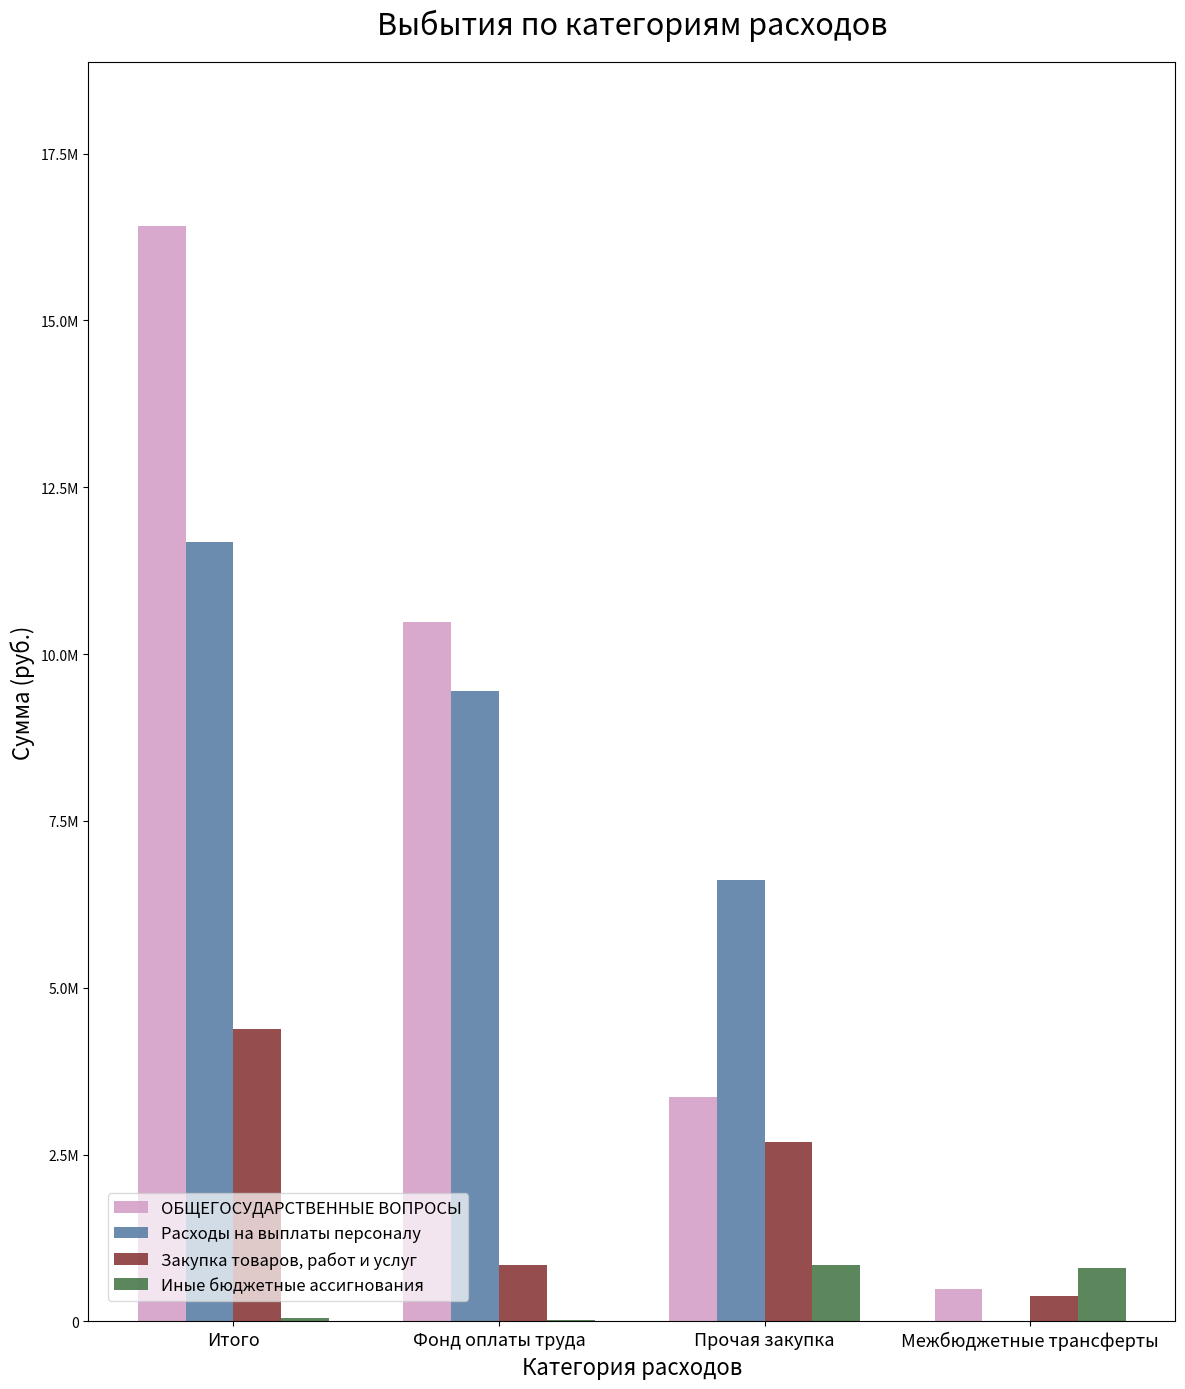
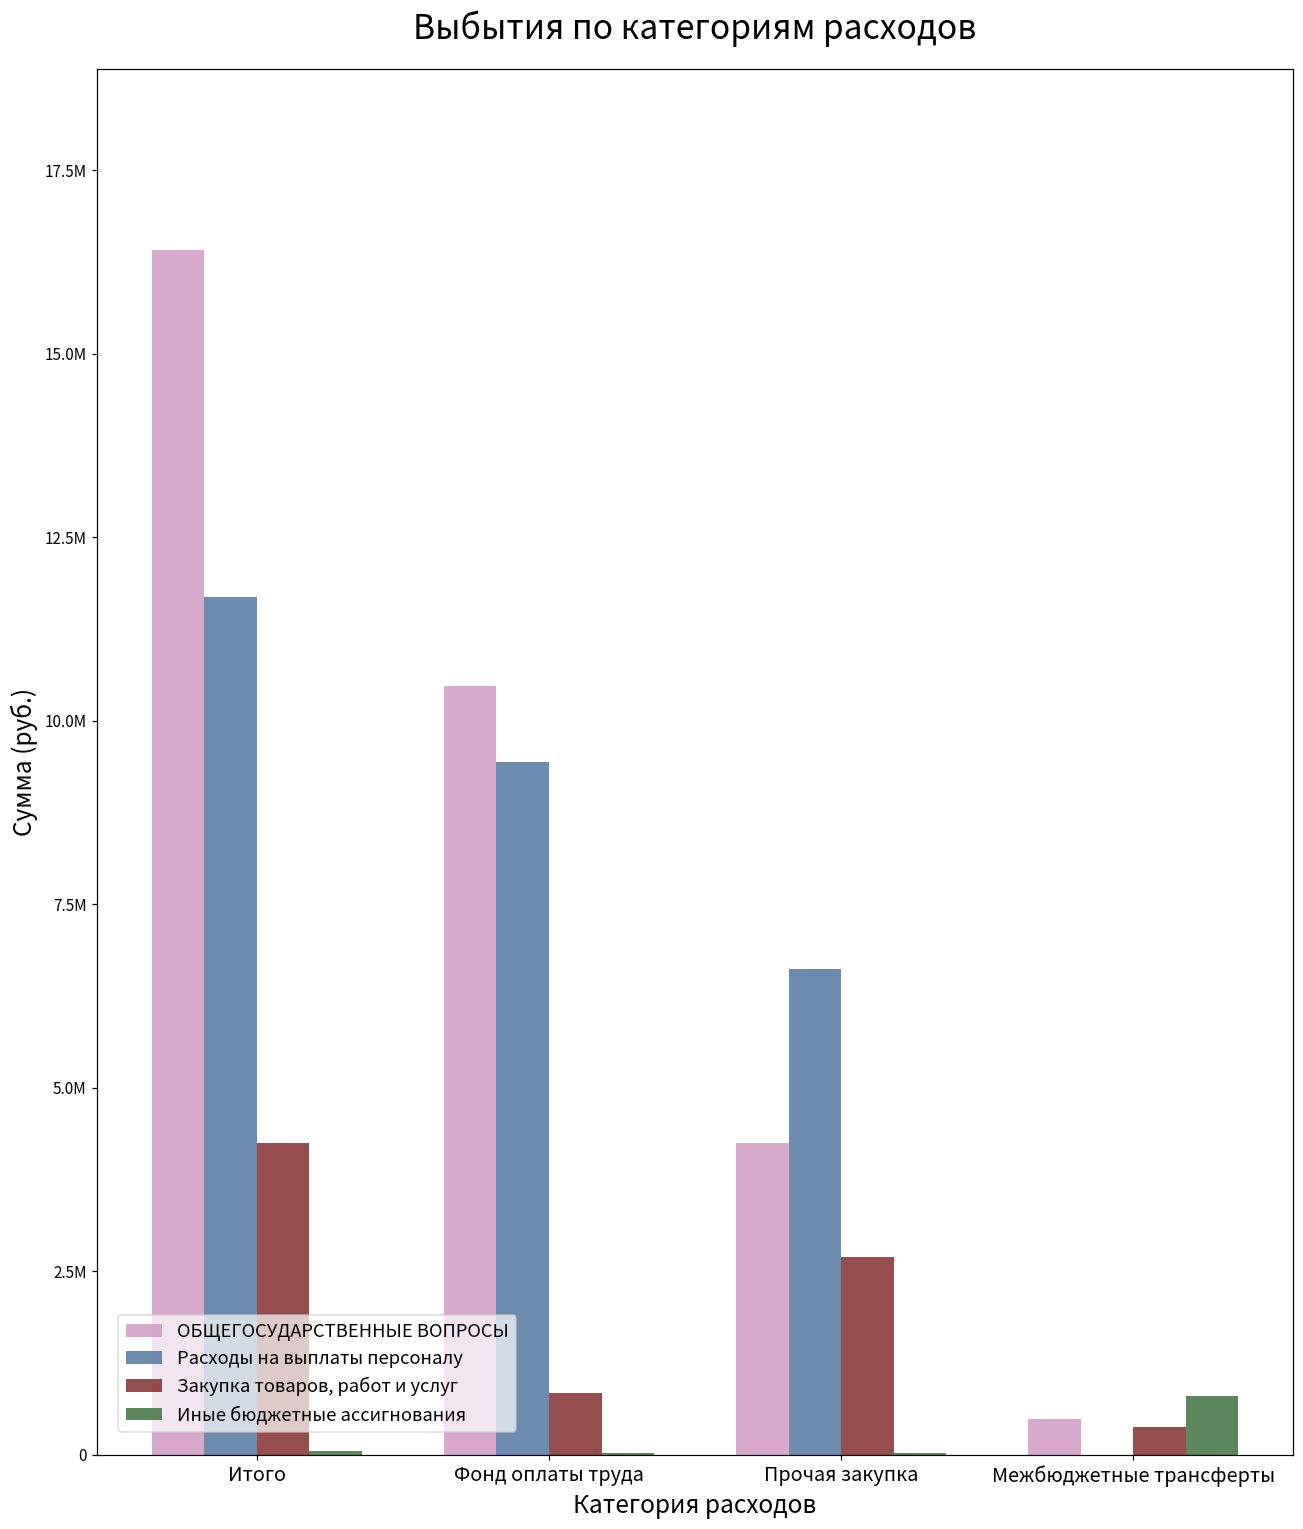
  {
    "ОБЩЕГОСУДАРСТВЕННЫЕ ВОПРОСЫ": {
      "Итого": 16400000,
      "Фонд оплаты труда": 10500000,
-     "Прочая закупка": 3400000,
+     "Прочая закупка": 4200000,
      "Межбюджетные трансферты": 500000
    },
    "Расходы на выплаты персоналу": {
      "Итого": 11700000,
      "Фонд оплаты труда": 9400000,
      "Прочая закупка": 6600000,
      "Межбюджетные трансферты": 0
    },
    "Закупка товаров, работ и услуг": {
-     "Итого": 4400000,
+     "Итого": 4200000,
      "Фонд оплаты труда": 800000,
      "Прочая закупка": 2700000,
      "Межбюджетные трансферты": 400000
    },
    "Иные бюджетные ассигнования": {
      "Итого": 0,
-     "Прочая закупка": 800000,
+     "Прочая закупка": 0,
      "Межбюджетные трансферты": 800000
    }
  }
